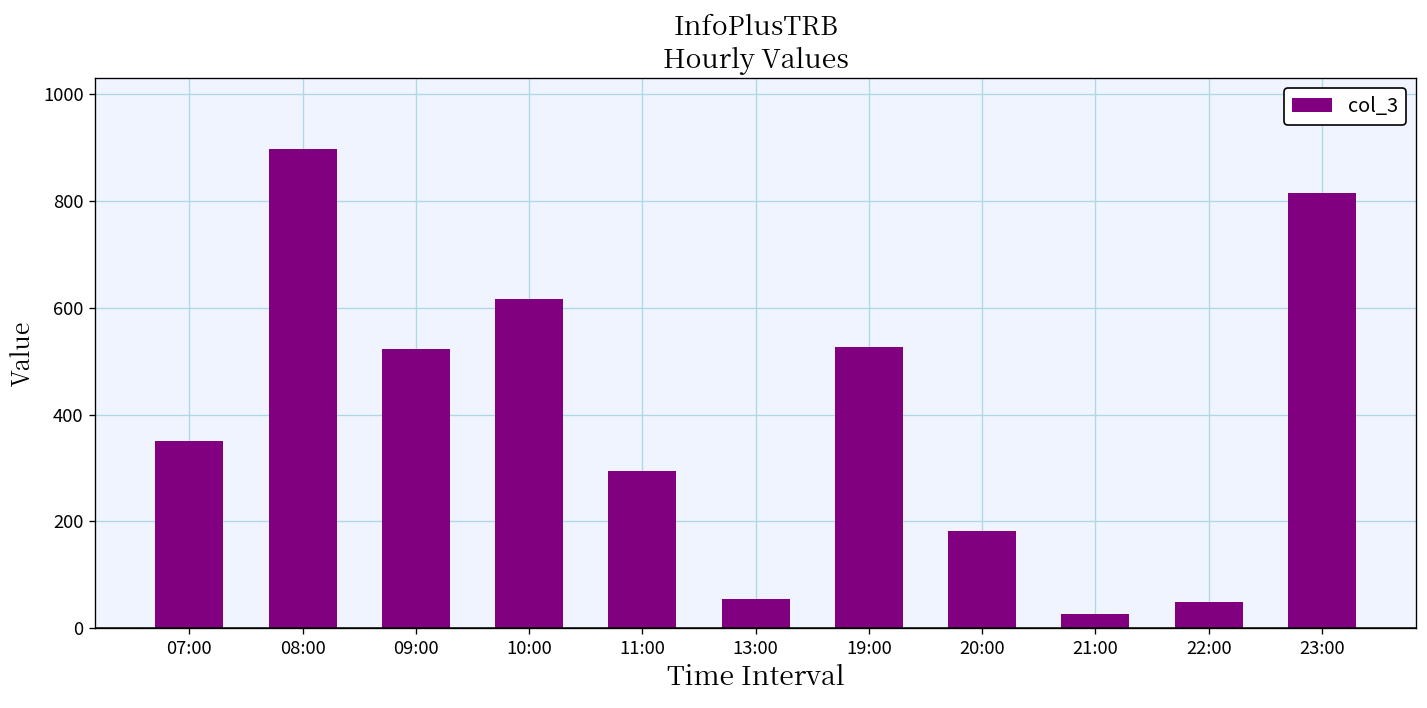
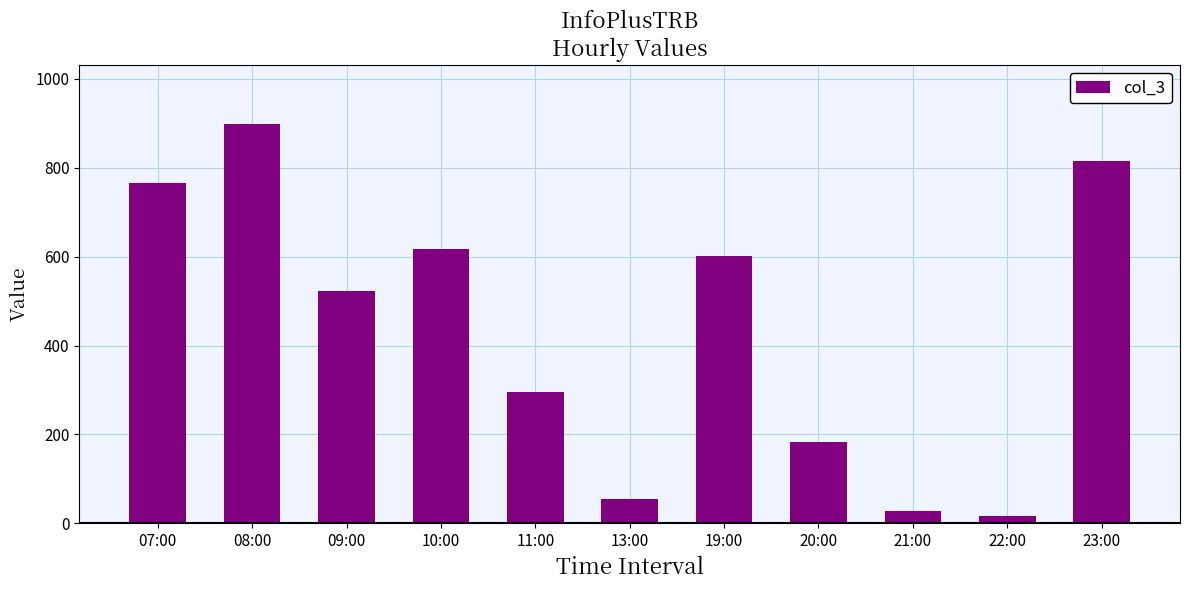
  {
-   "07:00": 350,
+   "07:00": 770,
    "08:00": 900,
    "09:00": 520,
    "10:00": 620,
    "11:00": 300,
    "13:00": 60,
-   "19:00": 530,
+   "19:00": 600,
    "20:00": 180,
    "21:00": 30,
-   "22:00": 50,
+   "22:00": 20,
    "23:00": 820
  }
